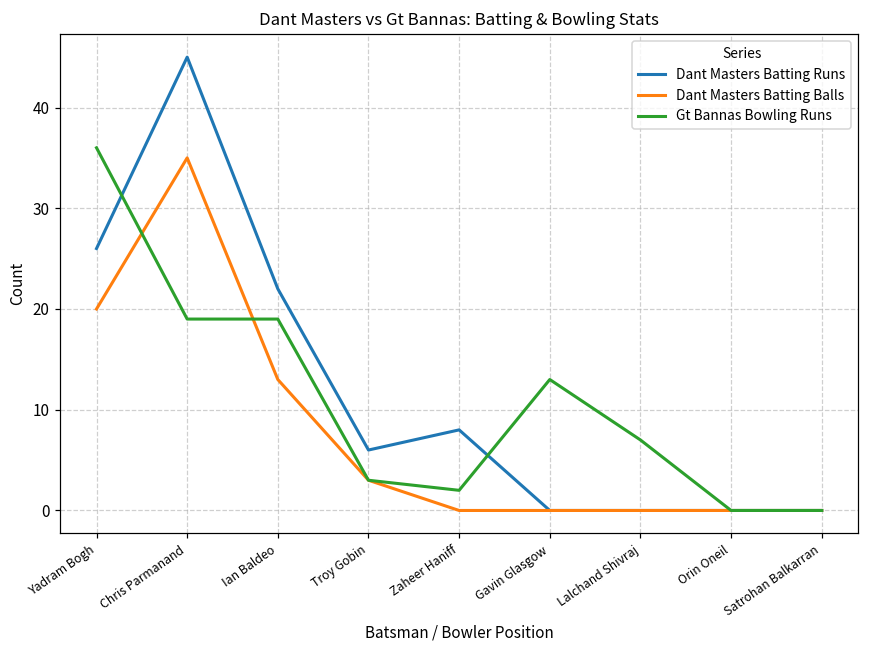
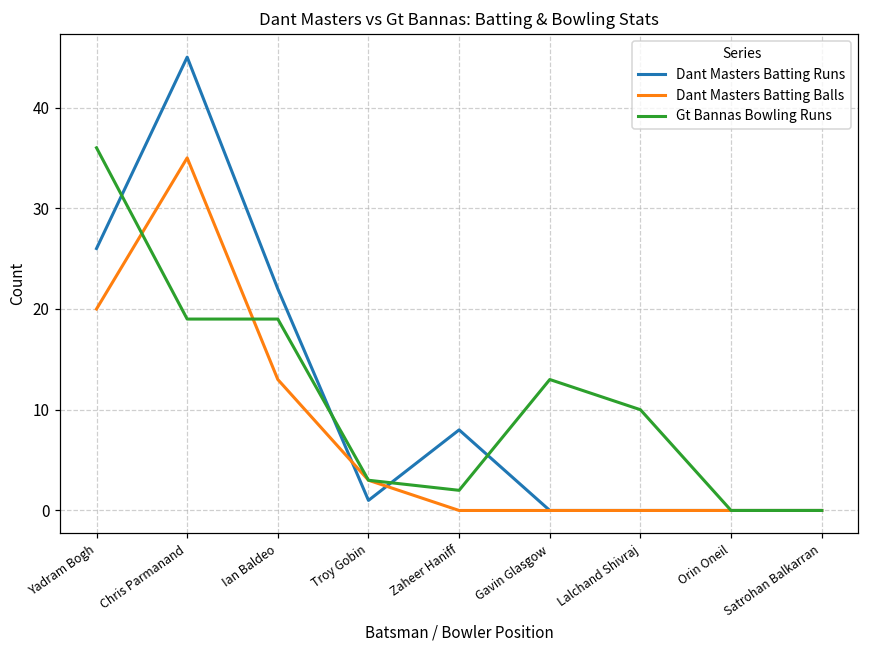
  {
    "Dant Masters Batting Runs": {
      "Yadram Bogh": 26,
      "Chris Parmanand": 45,
      "Ian Baldeo": 22,
-     "Troy Gobin": 6,
+     "Troy Gobin": 1,
      "Zaheer Haniff": 8
    },
    "Dant Masters Batting Balls": {
      "Yadram Bogh": 20,
      "Chris Parmanand": 35,
      "Ian Baldeo": 13,
      "Zaheer Haniff": 0
    },
    "Gt Bannas Bowling Runs": {
      "Yadram Bogh": 36,
      "Chris Parmanand": 19,
      "Ian Baldeo": 19,
      "Zaheer Haniff": 2,
      "Gavin Glasgow": 13,
-     "Lalchand Shivraj": 7
+     "Lalchand Shivraj": 10
    }
  }
